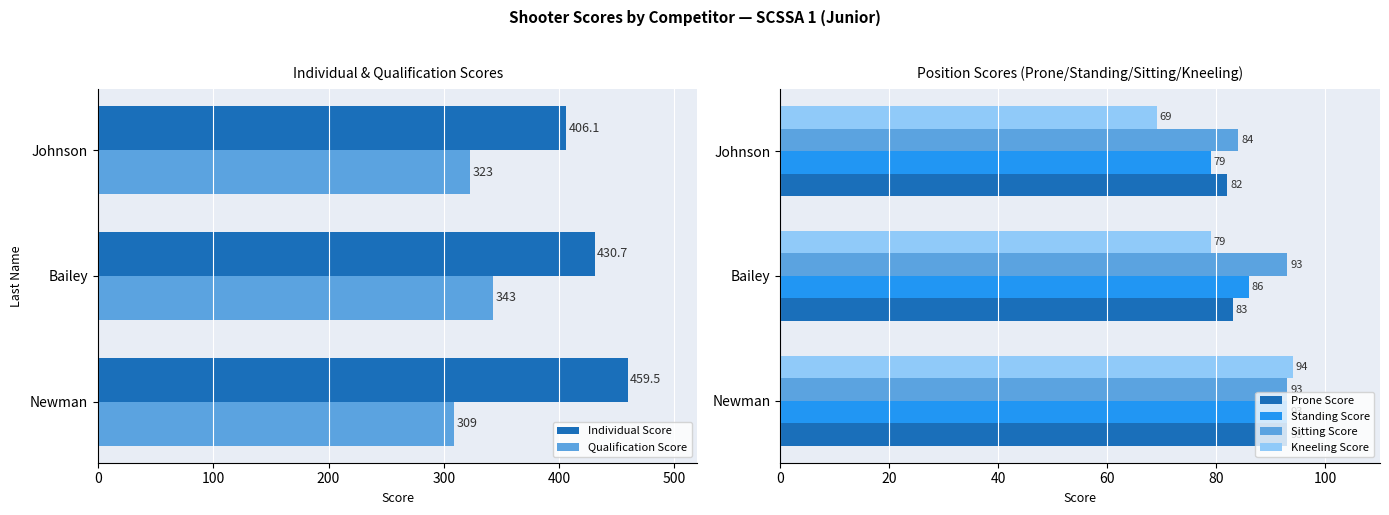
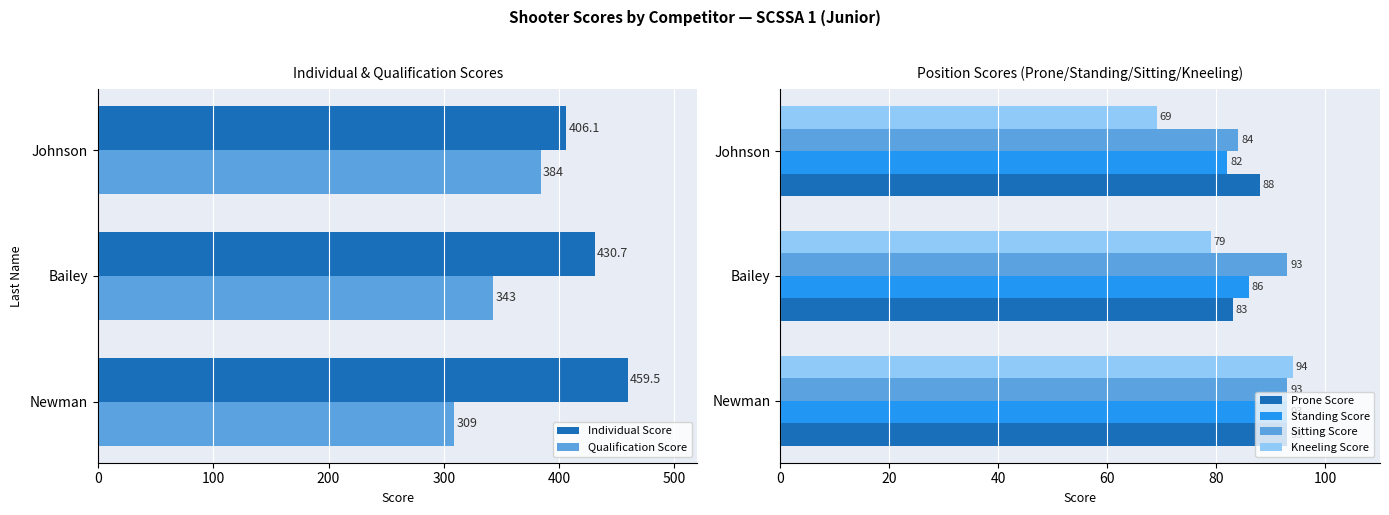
  {
    "Individual & Qualification Scores": {
      "Individual Score": {
        "Johnson": 406.1,
        "Bailey": 430.7,
        "Newman": 459.5
      },
      "Qualification Score": {
-       "Johnson": 323,
+       "Johnson": 384,
        "Bailey": 343,
        "Newman": 309
      }
    },
    "Position Scores (Prone/Standing/Sitting/Kneeling)": {
      "Prone Score": {
-       "Johnson": 82,
+       "Johnson": 88,
        "Bailey": 83
      },
      "Standing Score": {
-       "Johnson": 79,
+       "Johnson": 82,
        "Bailey": 86
      },
      "Sitting Score": {
        "Johnson": 84,
        "Bailey": 93
      },
      "Kneeling Score": {
        "Johnson": 69,
        "Bailey": 79,
        "Newman": 94
      }
    }
  }
